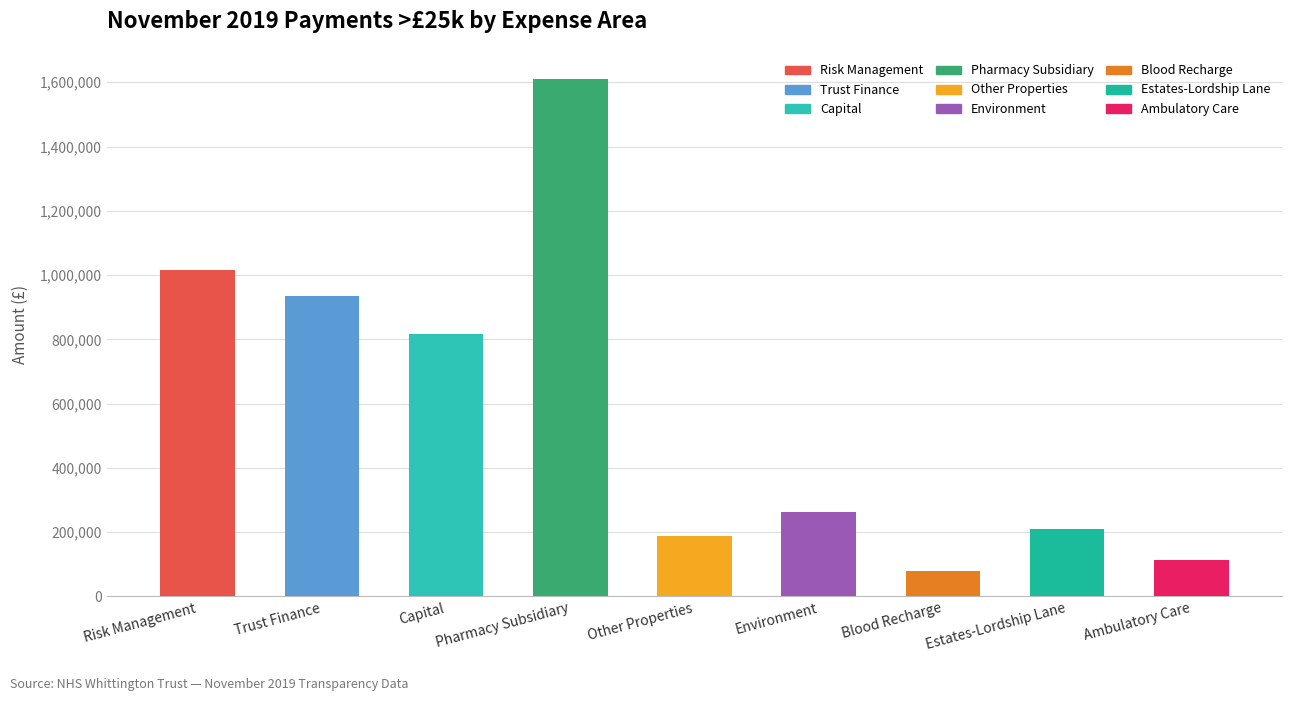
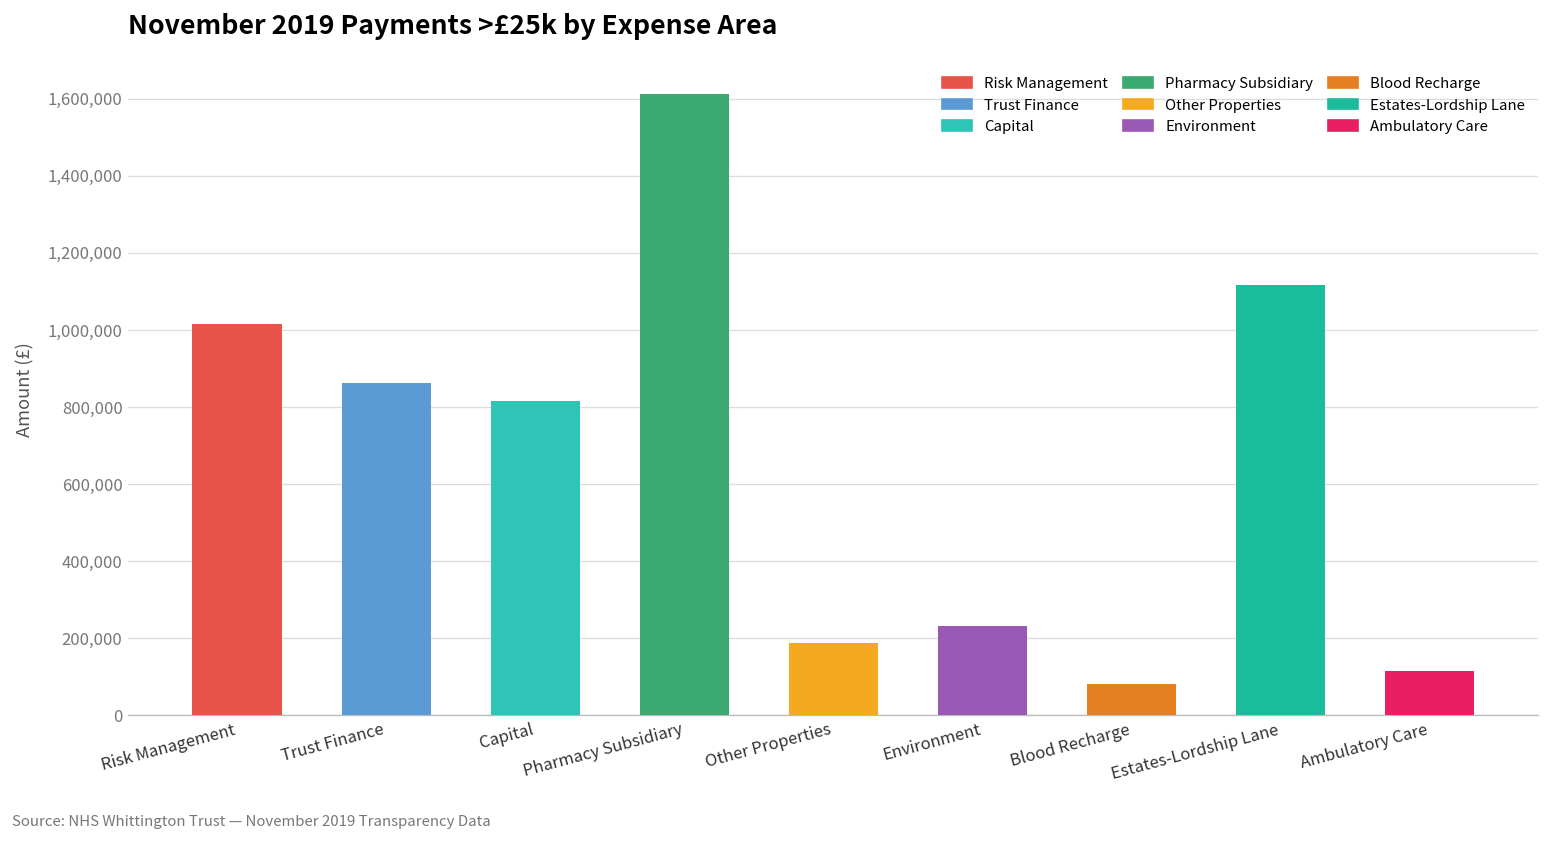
  {
    "Risk Management": "1,010,000",
-   "Trust Finance": "930,000",
+   "Trust Finance": "860,000",
    "Capital": "820,000",
    "Pharmacy Subsidiary": "1,610,000",
    "Other Properties": "190,000",
-   "Environment": "260,000",
+   "Environment": "230,000",
    "Blood Recharge": "80,000",
-   "Estates-Lordship Lane": "210,000",
+   "Estates-Lordship Lane": "1,120,000",
    "Ambulatory Care": "110,000"
  }
